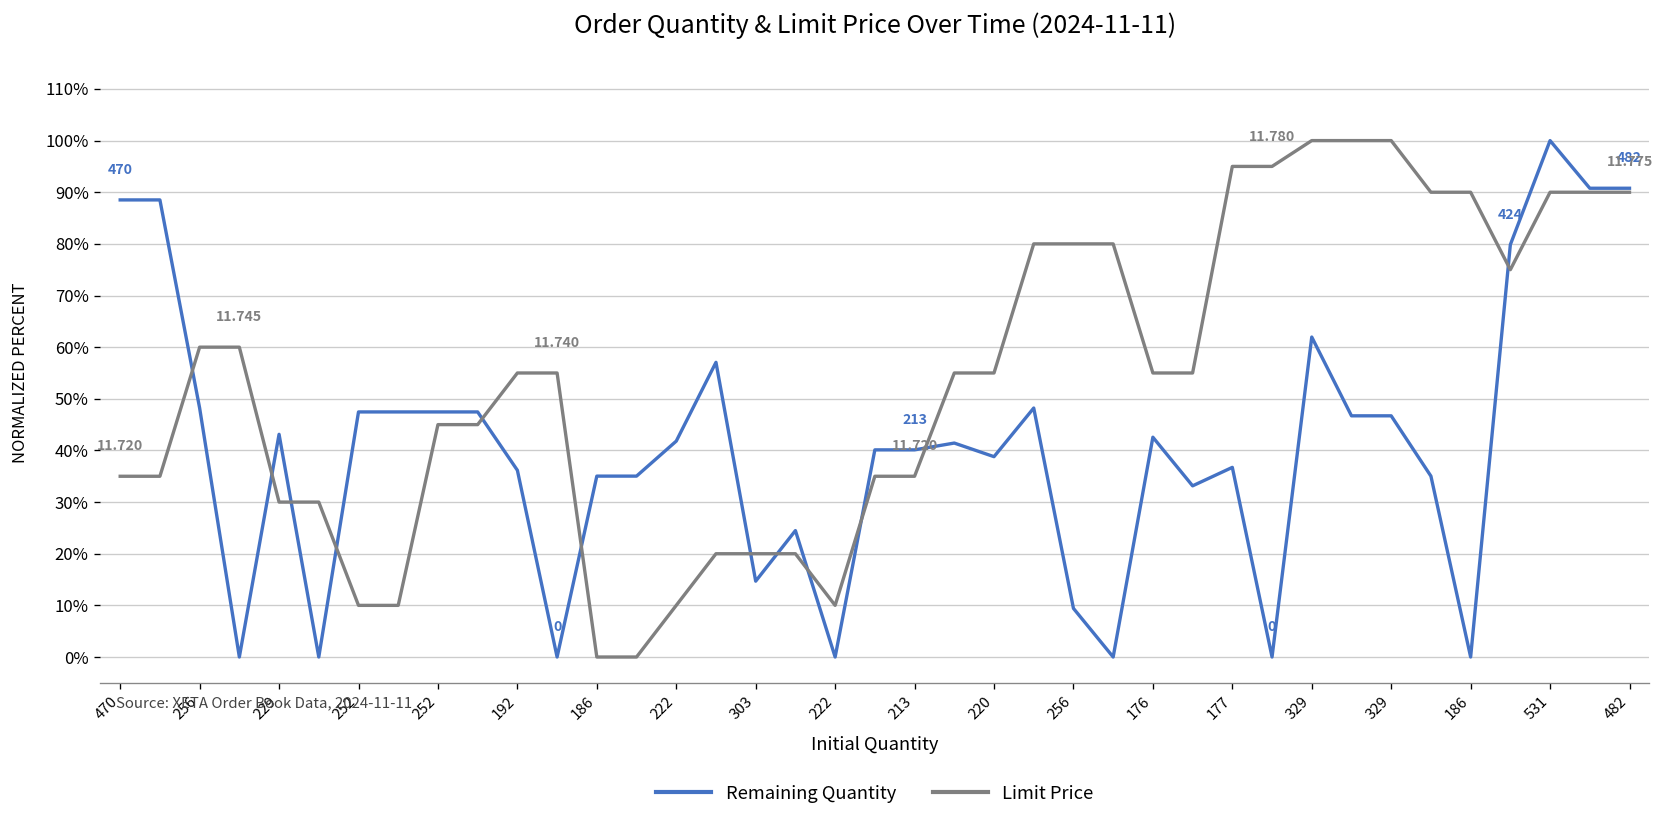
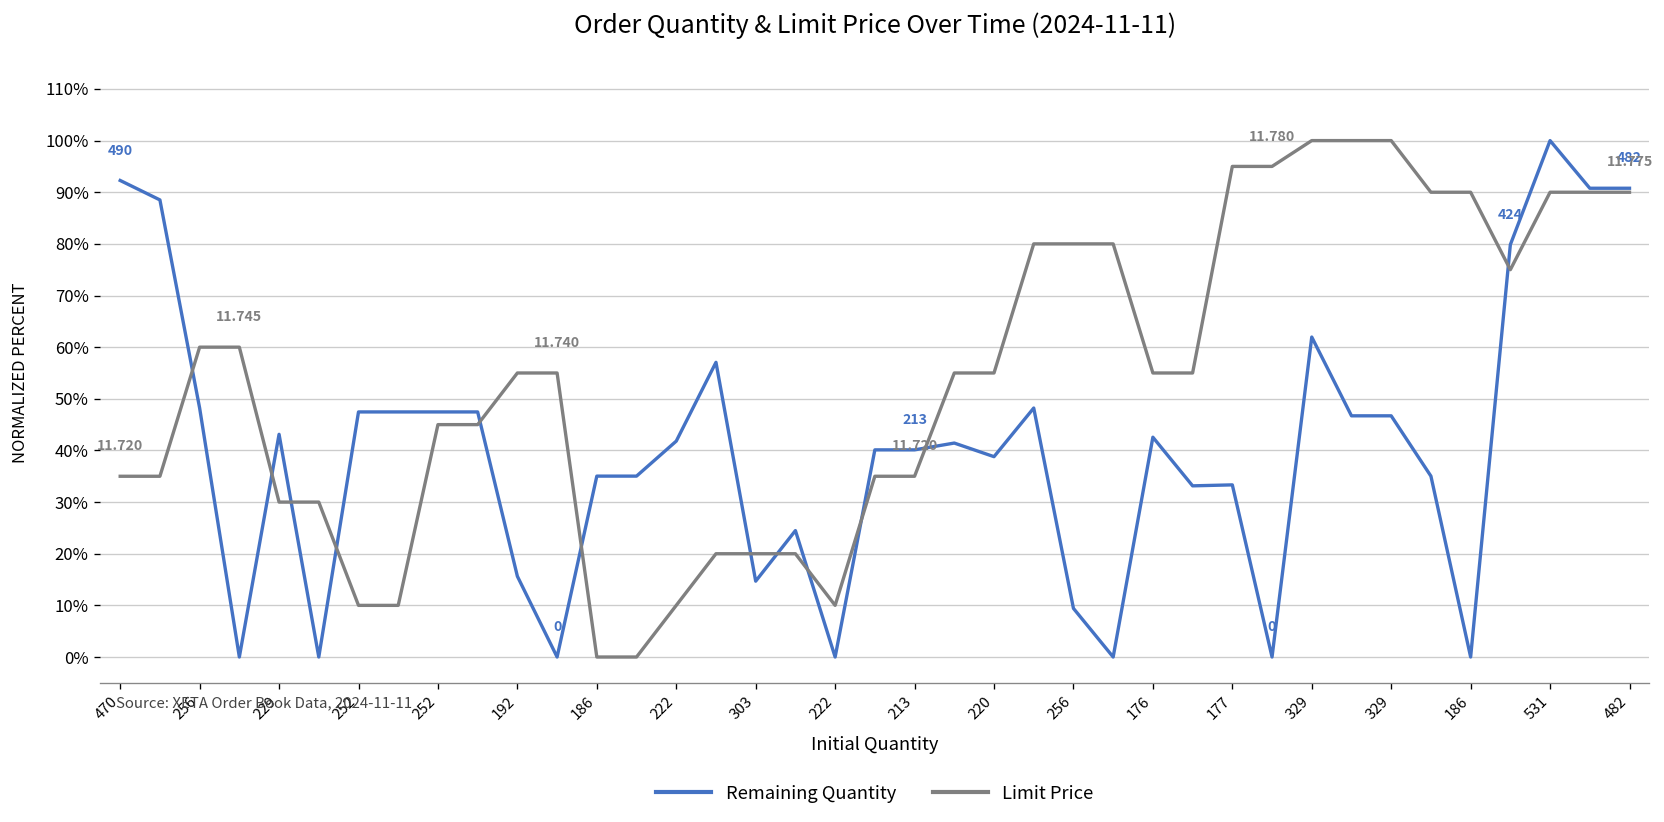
  {
    "Remaining Quantity": {
-     "470": "470",
-     "192": "36%",
-     "177": "37%"
+     "470": "490",
+     "192": "16%",
+     "177": "33%"
    },
    "Limit Price": {
      "229": "30%",
      "192": "55%",
      "303": "20%",
      "213": "35%",
      "220": "55%",
      "176": "55%",
      "177": "95%",
      "531": "90%",
      "482": "90%"
    }
  }
